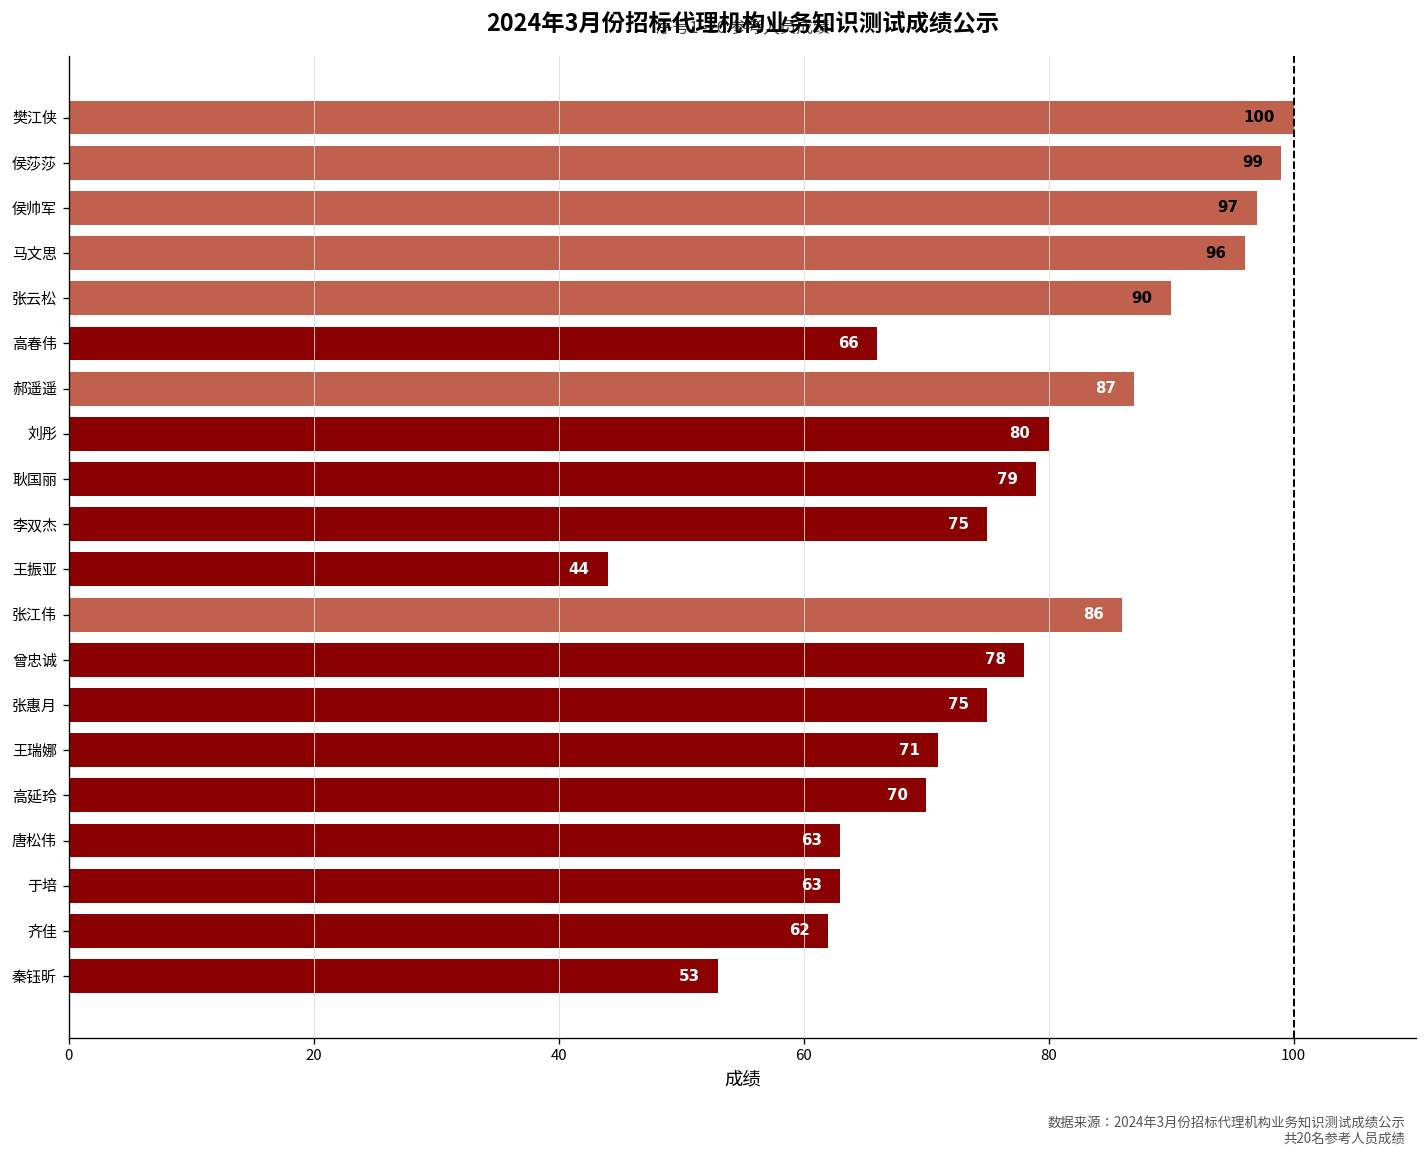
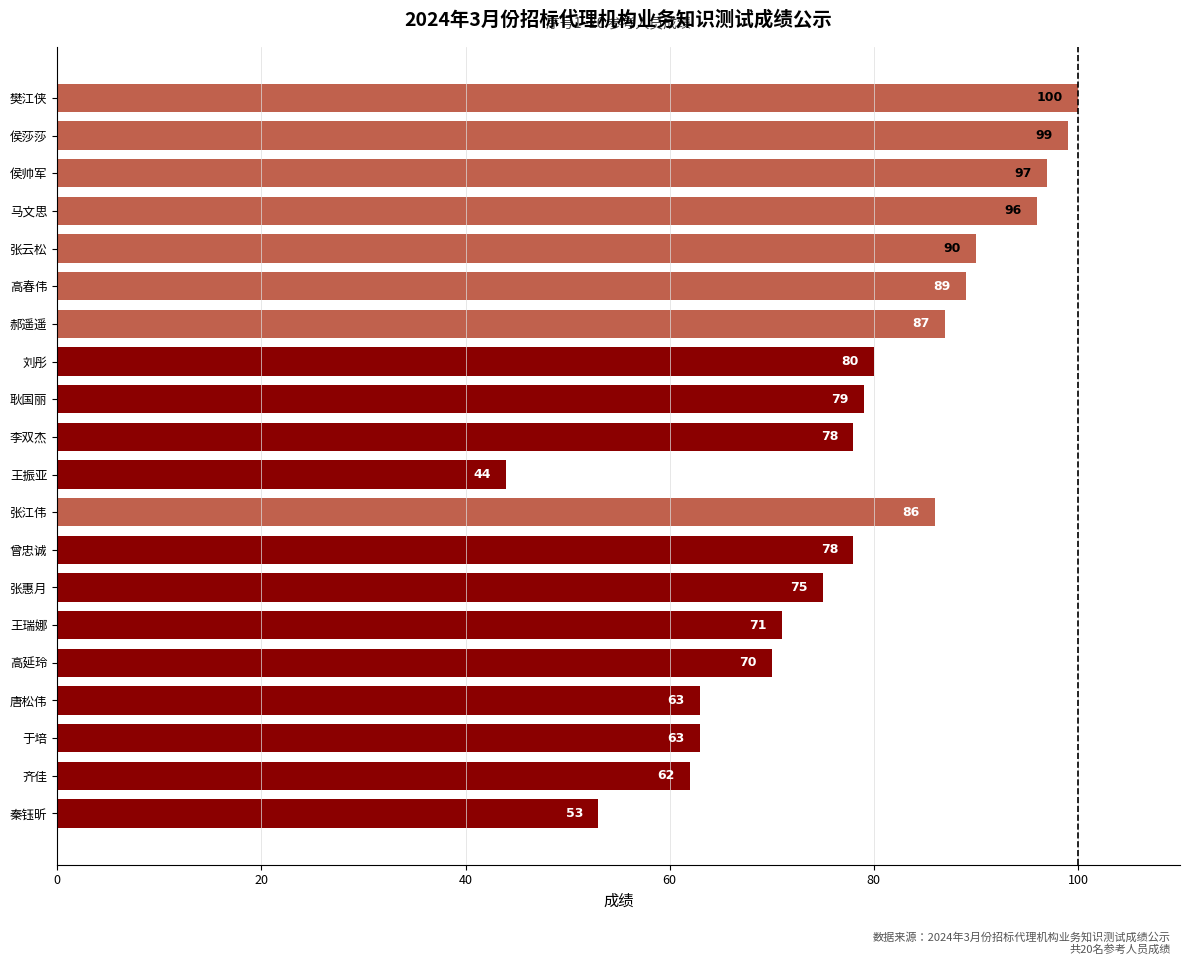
  {
    "樊江侠": 100,
    "侯莎莎": 99,
    "侯帅军": 97,
    "马文思": 96,
    "张云松": 90,
-   "高春伟": 66,
+   "高春伟": 89,
    "郝遥遥": 87,
    "刘彤": 80,
    "耿国丽": 79,
-   "李双杰": 75,
+   "李双杰": 78,
    "王振亚": 44,
    "张江伟": 86,
    "曾忠诚": 78,
    "张惠月": 75,
    "王瑞娜": 71,
    "高延玲": 70,
    "唐松伟": 63,
    "于培": 63,
    "齐佳": 62,
    "秦钰昕": 53
  }
